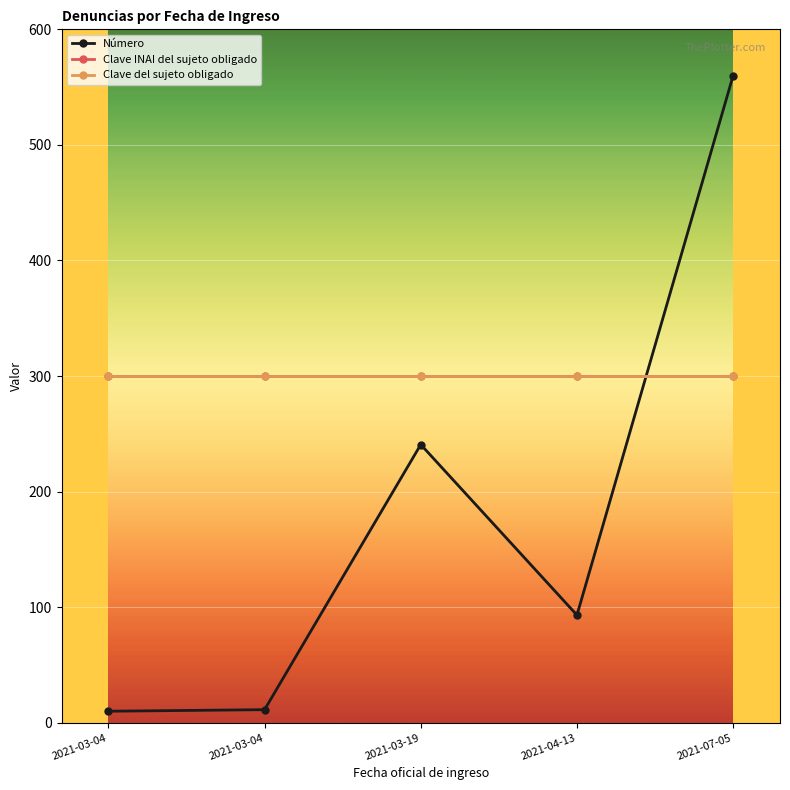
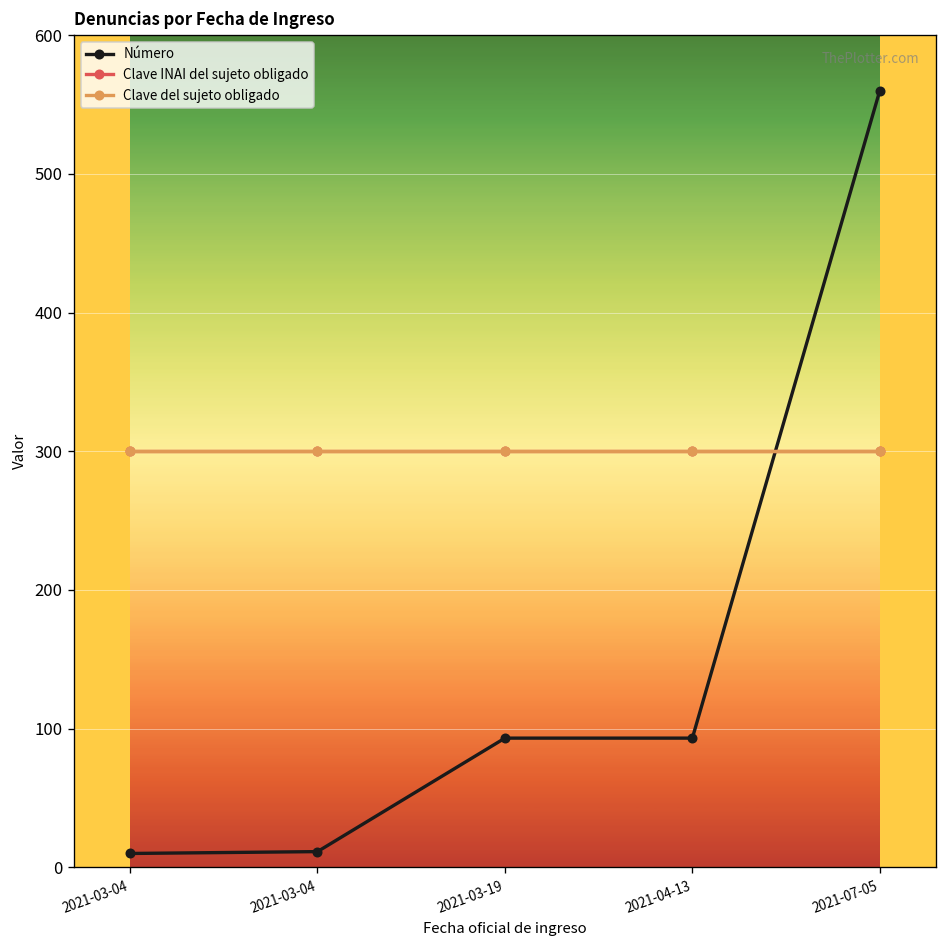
  {
    "Número": {
-     "2021-03-19": 241,
+     "2021-03-19": 93,
      "2021-04-13": 93,
      "2021-07-05": 560
    },
    "Clave del sujeto obligado": {
      "2021-03-19": 300,
      "2021-04-13": 300,
      "2021-07-05": 300
    }
  }
